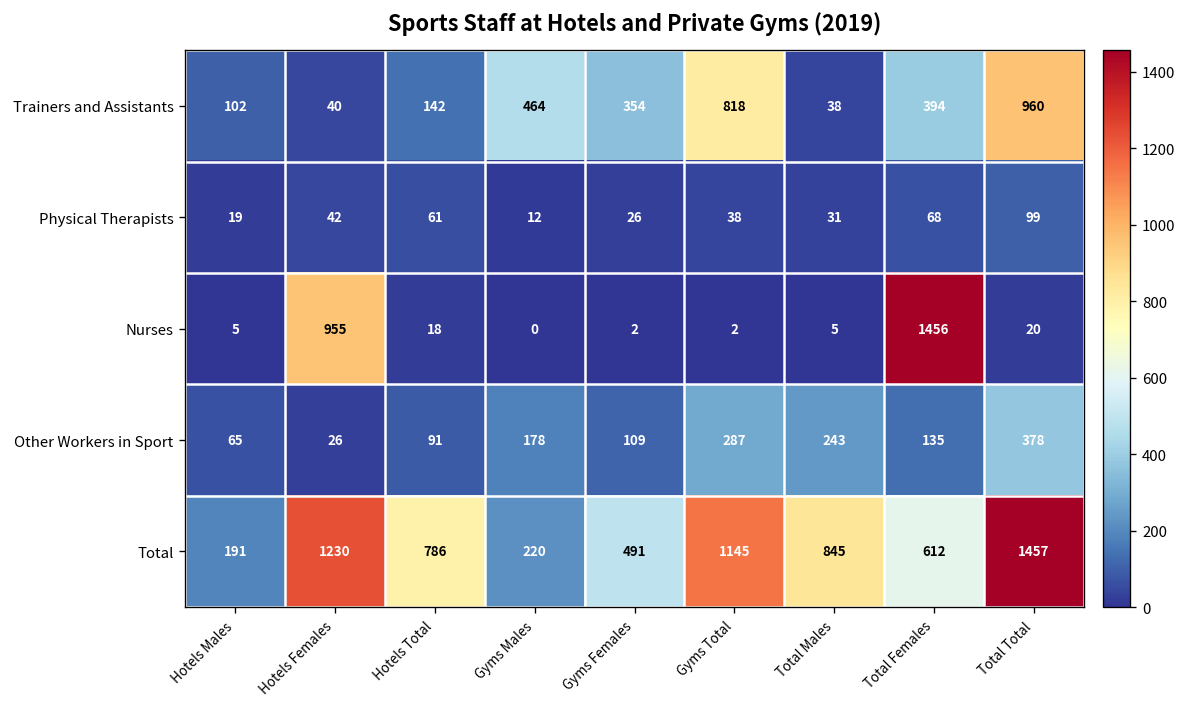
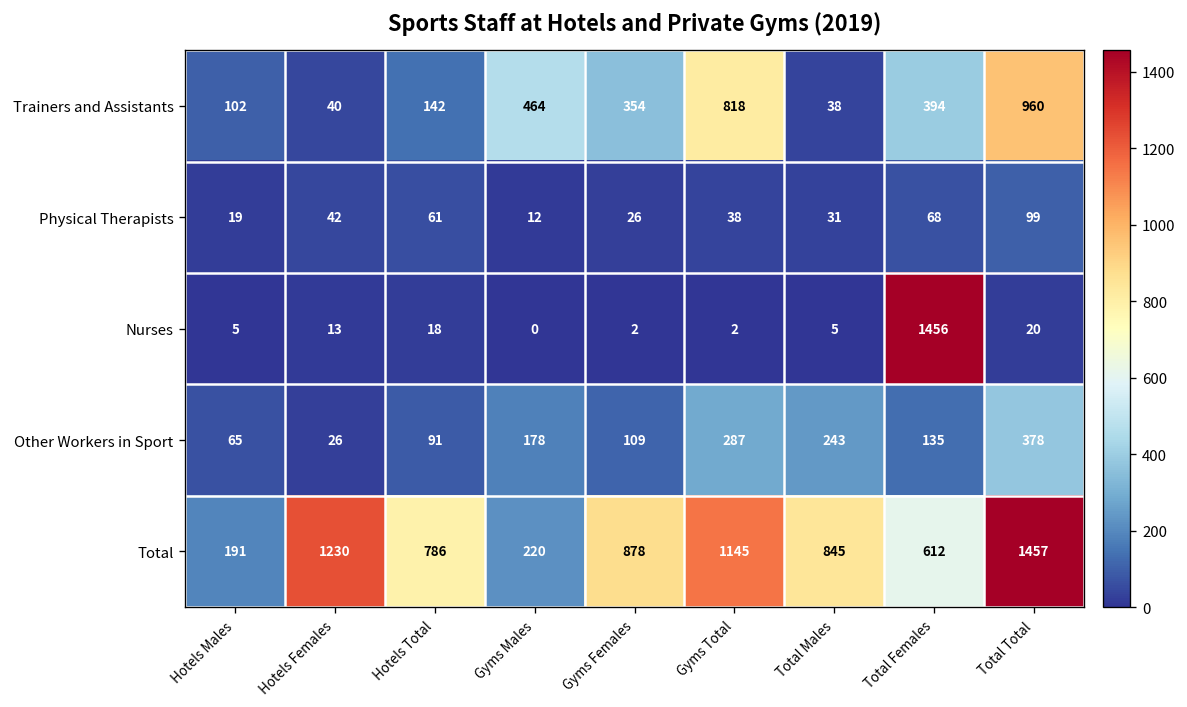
  {
    "Trainers and Assistants": {
      "Hotels Males": 102,
      "Hotels Females": 40,
      "Hotels Total": 142,
      "Gyms Males": 464,
      "Gyms Females": 354,
      "Gyms Total": 818,
      "Total Males": 38,
      "Total Females": 394,
      "Total Total": 960
    },
    "Physical Therapists": {
      "Hotels Males": 19,
      "Hotels Females": 42,
      "Hotels Total": 61,
      "Gyms Males": 12,
      "Gyms Females": 26,
      "Gyms Total": 38,
      "Total Males": 31,
      "Total Females": 68,
      "Total Total": 99
    },
    "Nurses": {
      "Hotels Males": 5,
-     "Hotels Females": 955,
+     "Hotels Females": 13,
      "Hotels Total": 18,
      "Gyms Males": 0,
      "Gyms Females": 2,
      "Gyms Total": 2,
      "Total Males": 5,
      "Total Females": 1456,
      "Total Total": 20
    },
    "Other Workers in Sport": {
      "Hotels Males": 65,
      "Hotels Females": 26,
      "Hotels Total": 91,
      "Gyms Males": 178,
      "Gyms Females": 109,
      "Gyms Total": 287,
      "Total Males": 243,
      "Total Females": 135,
      "Total Total": 378
    },
    "Total": {
      "Hotels Males": 191,
      "Hotels Females": 1230,
      "Hotels Total": 786,
      "Gyms Males": 220,
-     "Gyms Females": 491,
+     "Gyms Females": 878,
      "Gyms Total": 1145,
      "Total Males": 845,
      "Total Females": 612,
      "Total Total": 1457
    }
  }
